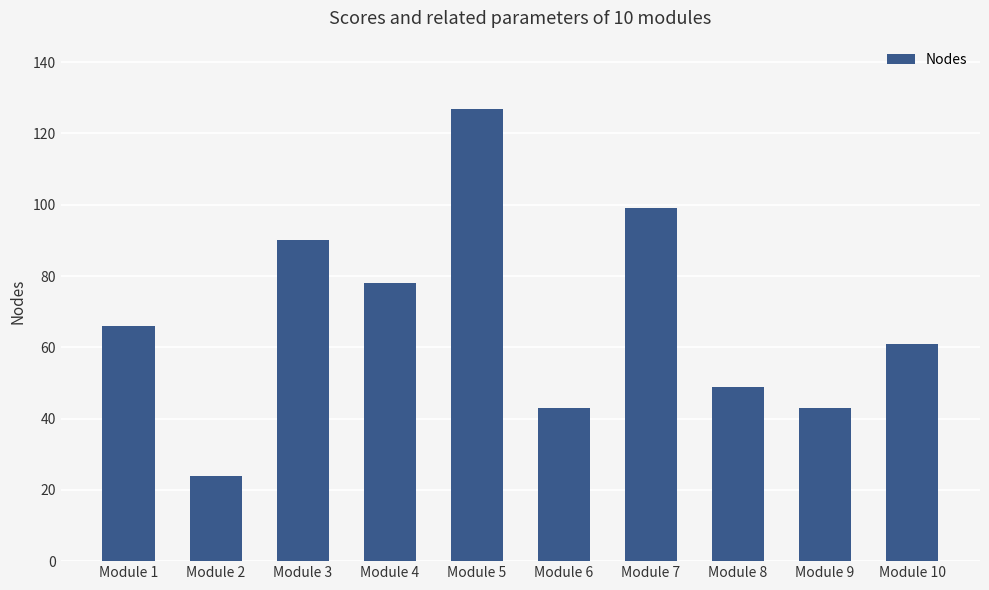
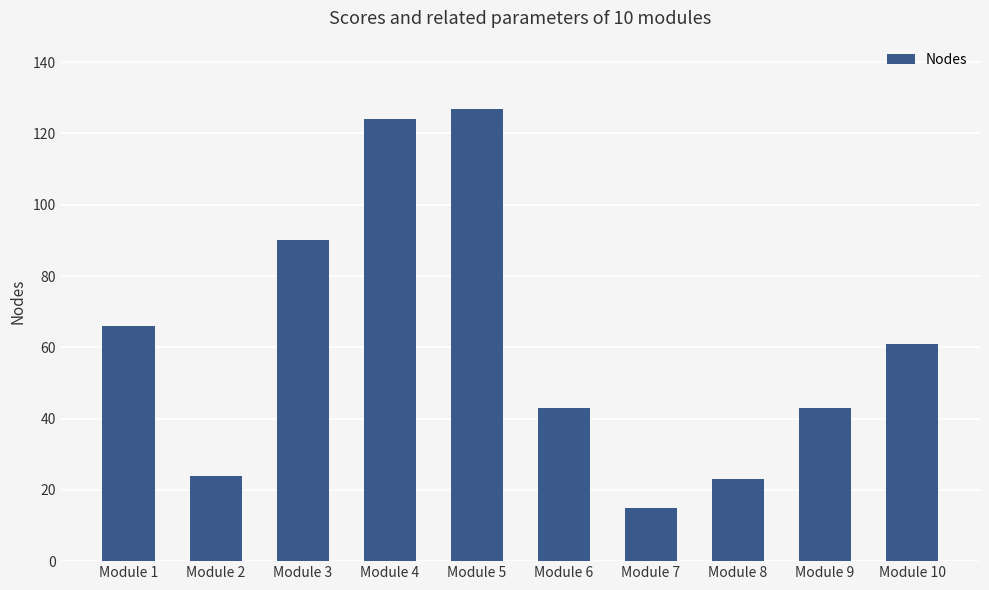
  {
    "Module 1": 66,
    "Module 2": 24,
    "Module 3": 90,
-   "Module 4": 78,
+   "Module 4": 124,
    "Module 5": 127,
    "Module 6": 43,
-   "Module 7": 99,
-   "Module 8": 49,
+   "Module 7": 15,
+   "Module 8": 23,
    "Module 9": 43,
    "Module 10": 61
  }
